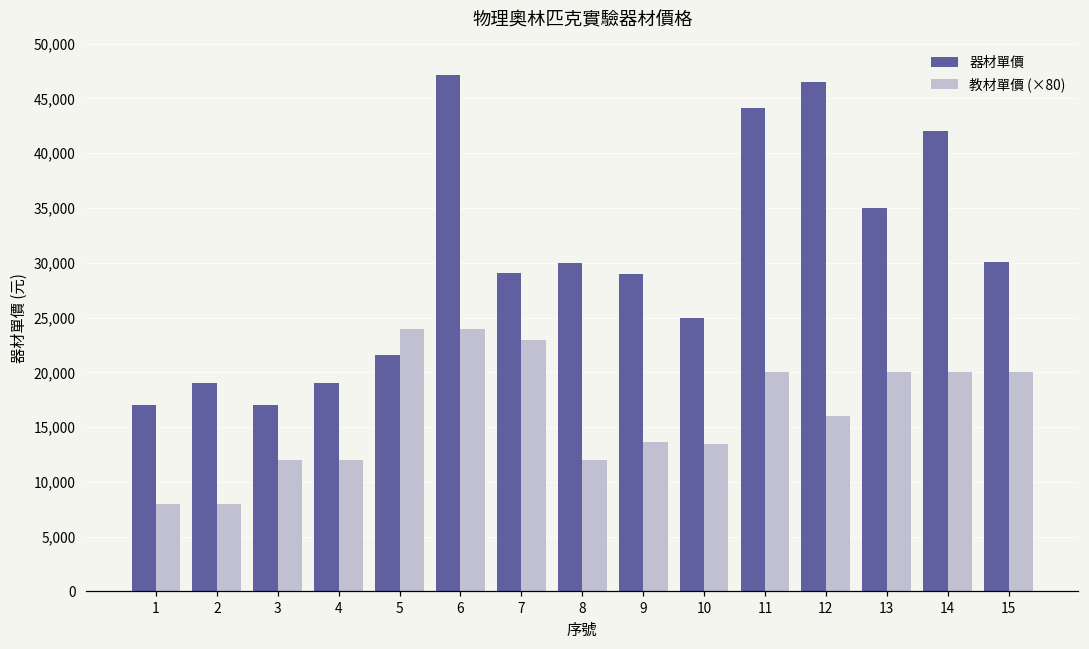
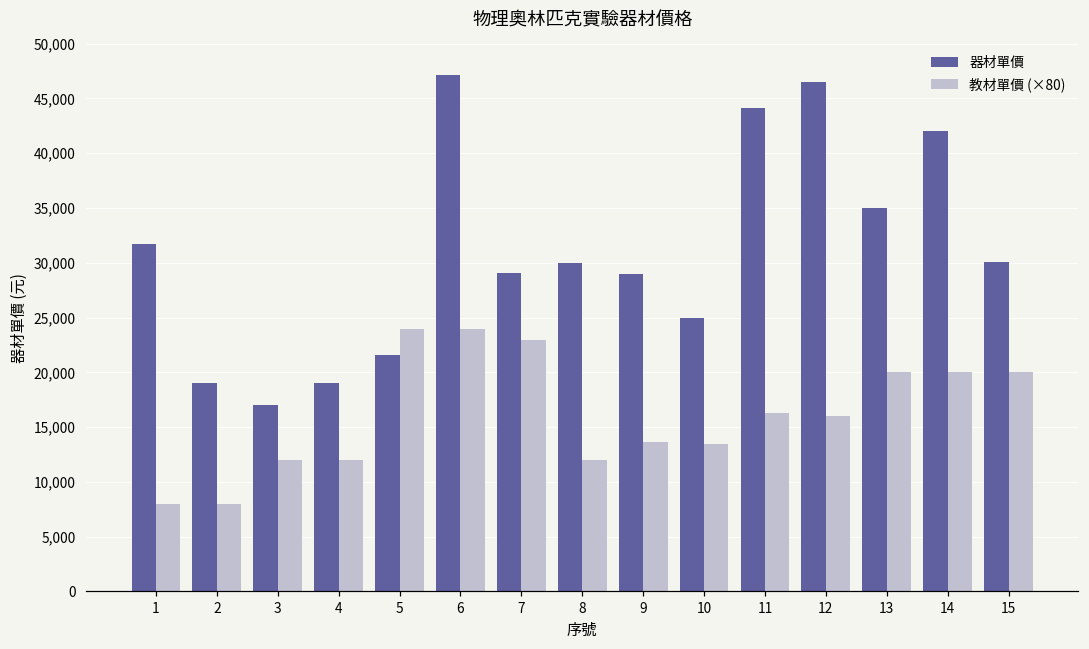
  {
    "器材單價": {
-     "1": "17,000",
+     "1": "32,000",
      "2": "19,000",
      "3": "17,000",
      "4": "19,000",
      "5": "22,000",
      "6": "47,000",
      "7": "29,000",
      "8": "30,000",
      "9": "29,000",
      "10": "25,000",
      "11": "44,000",
      "12": "46,000",
      "13": "35,000",
      "14": "42,000",
      "15": "30,000"
    },
    "教材單價 (×80)": {
      "1": "8,000",
      "2": "8,000",
      "3": "12,000",
      "4": "12,000",
      "5": "24,000",
      "6": "24,000",
      "7": "23,000",
      "8": "12,000",
      "9": "14,000",
      "10": "13,000",
-     "11": "20,000",
+     "11": "16,000",
      "12": "16,000",
      "13": "20,000",
      "14": "20,000",
      "15": "20,000"
    }
  }
